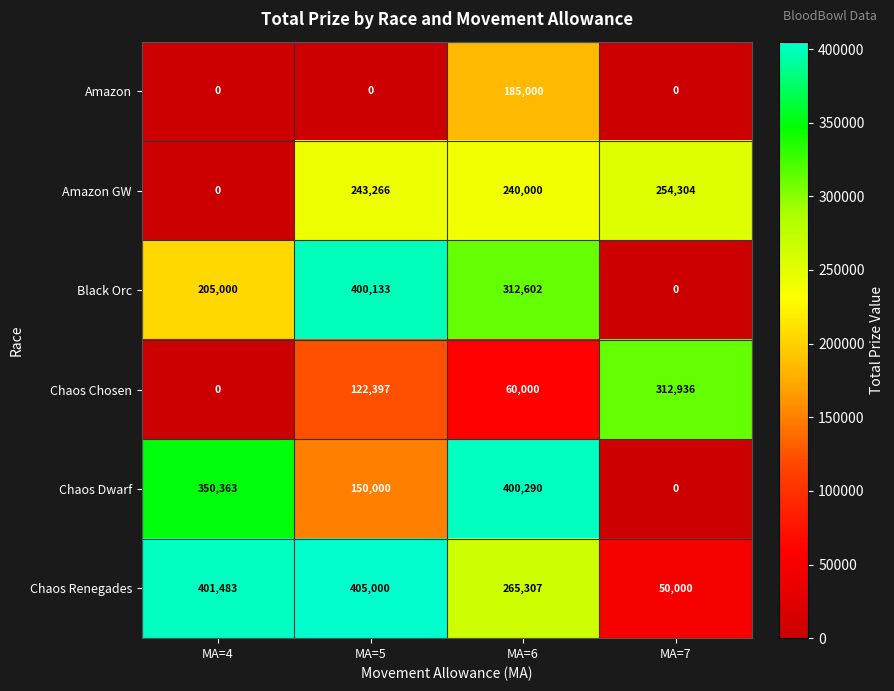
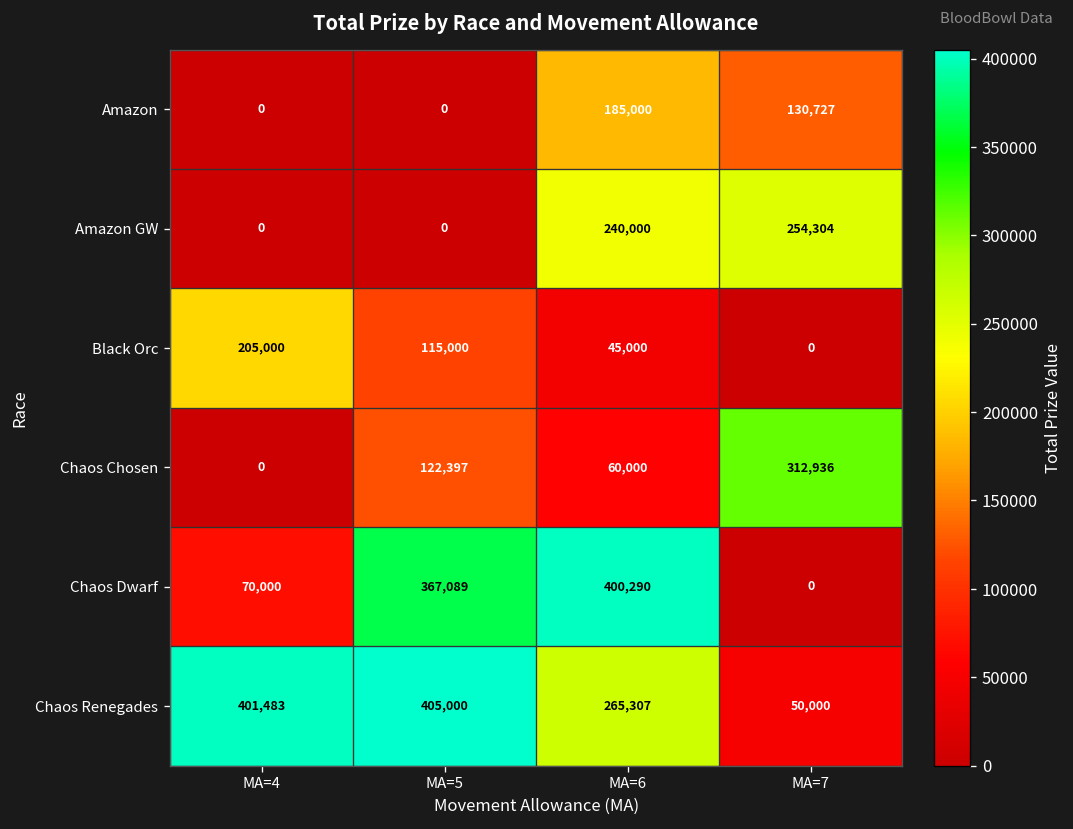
  {
    "Amazon": {
      "MA=4": "0",
      "MA=5": "0",
      "MA=6": "185,000",
-     "MA=7": "0"
+     "MA=7": "130,727"
    },
    "Amazon GW": {
      "MA=4": "0",
-     "MA=5": "243,266",
+     "MA=5": "0",
      "MA=6": "240,000",
      "MA=7": "254,304"
    },
    "Black Orc": {
      "MA=4": "205,000",
-     "MA=5": "400,133",
-     "MA=6": "312,602",
+     "MA=5": "115,000",
+     "MA=6": "45,000",
      "MA=7": "0"
    },
    "Chaos Chosen": {
      "MA=4": "0",
      "MA=5": "122,397",
      "MA=6": "60,000",
      "MA=7": "312,936"
    },
    "Chaos Dwarf": {
-     "MA=4": "350,363",
-     "MA=5": "150,000",
+     "MA=4": "70,000",
+     "MA=5": "367,089",
      "MA=6": "400,290",
      "MA=7": "0"
    },
    "Chaos Renegades": {
      "MA=4": "401,483",
      "MA=5": "405,000",
      "MA=6": "265,307",
      "MA=7": "50,000"
    }
  }
